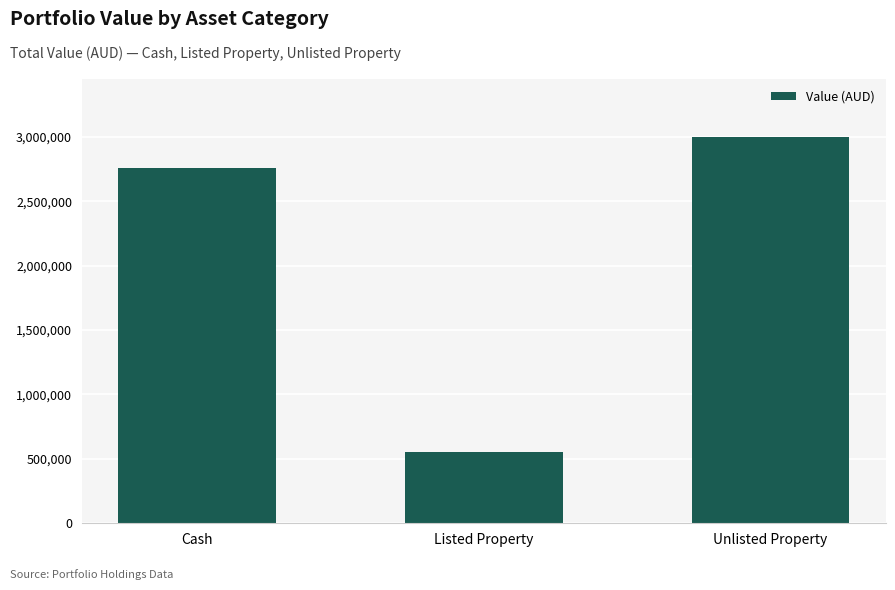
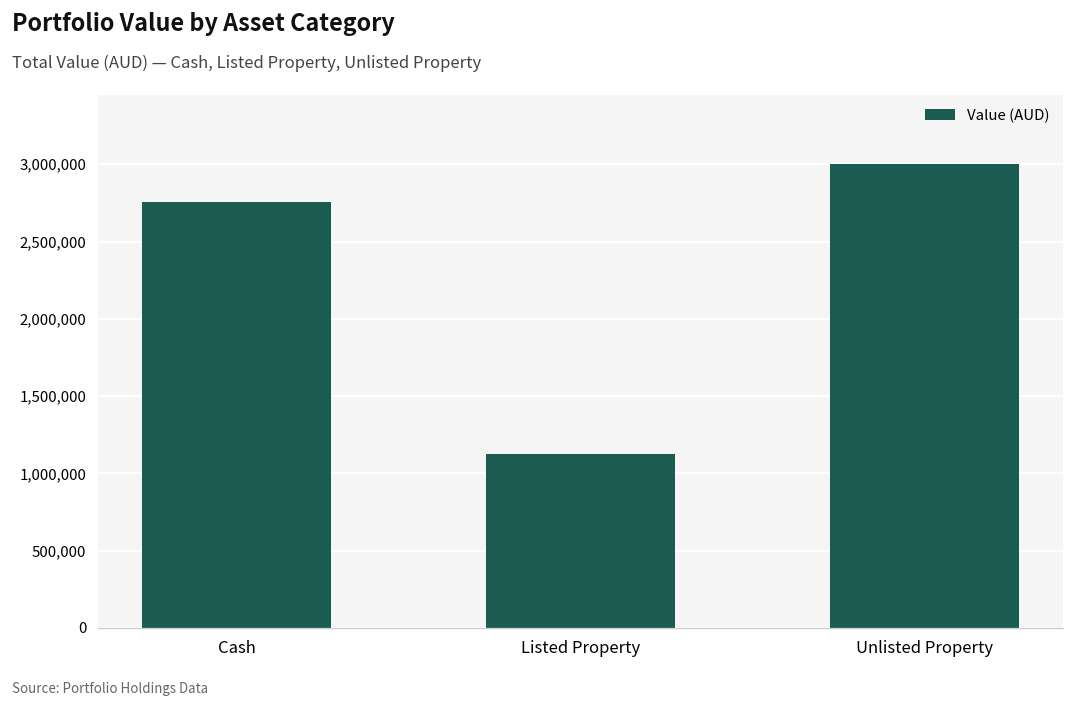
  {
    "Cash": "2,760,000",
-   "Listed Property": "550,000",
+   "Listed Property": "1,120,000",
    "Unlisted Property": "3,000,000"
  }
